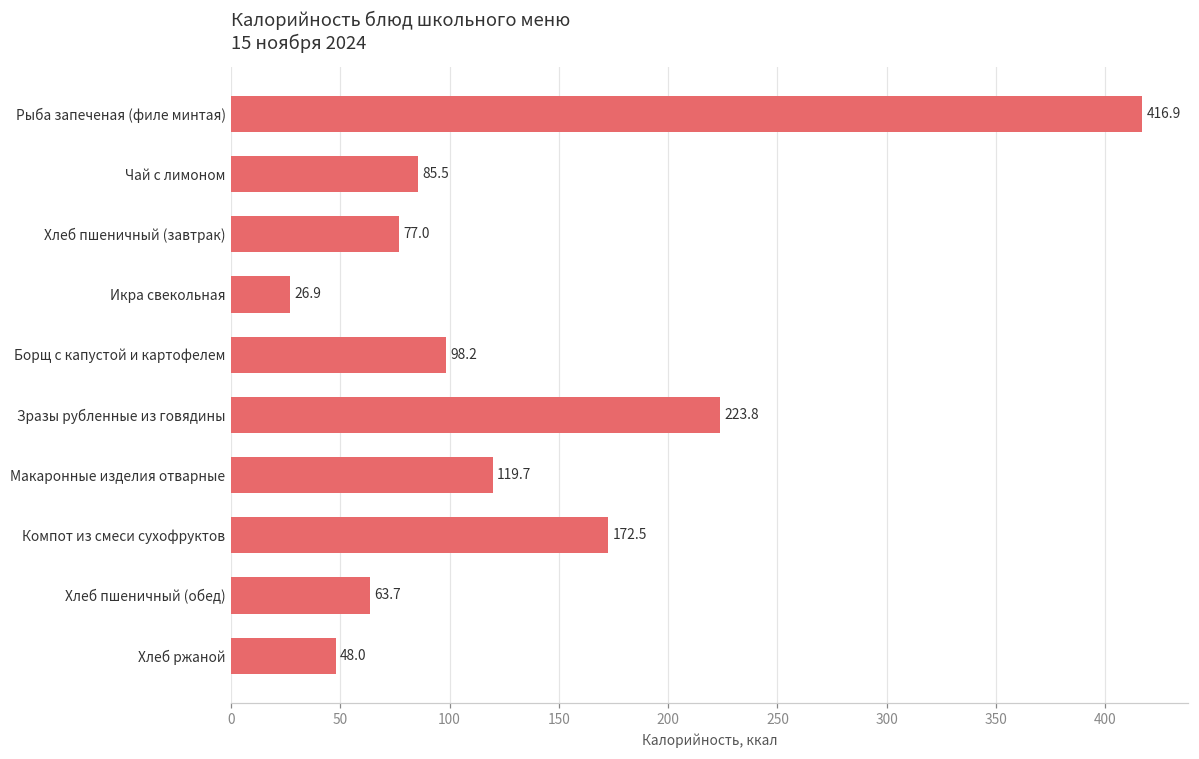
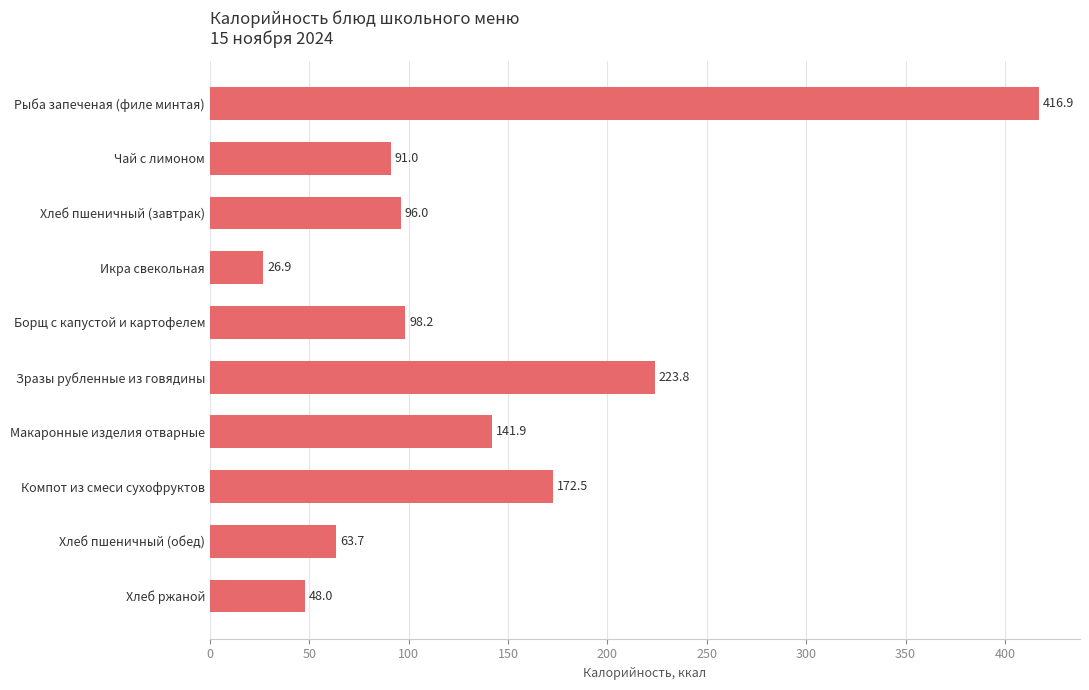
  {
    "Рыба запеченая (филе минтая)": 416.9,
-   "Чай с лимоном": 85.5,
-   "Хлеб пшеничный (завтрак)": 77.0,
+   "Чай с лимоном": 91.0,
+   "Хлеб пшеничный (завтрак)": 96.0,
    "Икра свекольная": 26.9,
    "Борщ с капустой и картофелем": 98.2,
    "Зразы рубленные из говядины": 223.8,
-   "Макаронные изделия отварные": 119.7,
+   "Макаронные изделия отварные": 141.9,
    "Компот из смеси сухофруктов": 172.5,
    "Хлеб пшеничный (обед)": 63.7,
    "Хлеб ржаной": 48.0
  }
